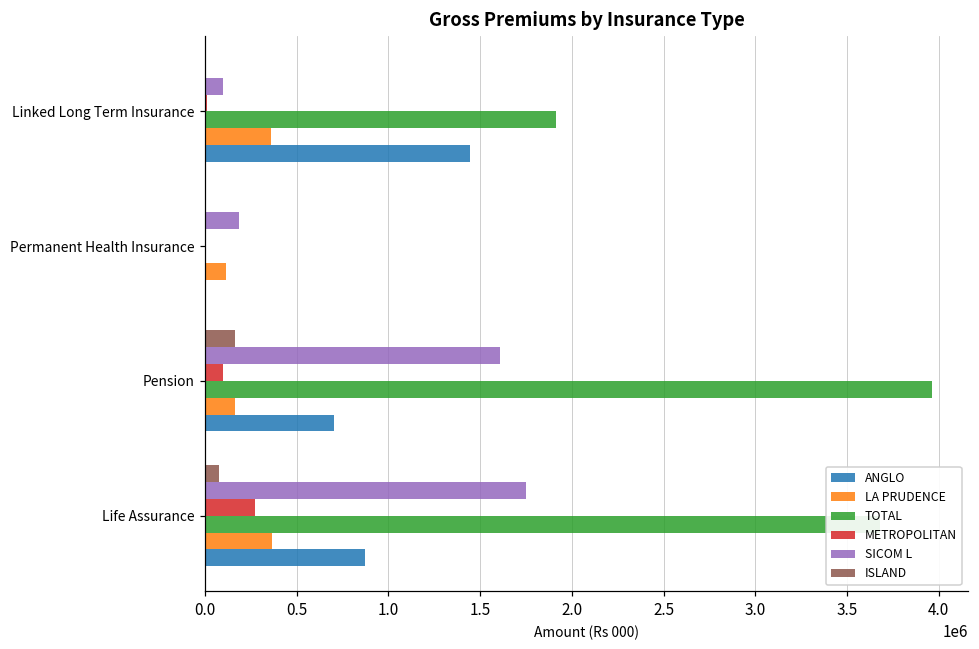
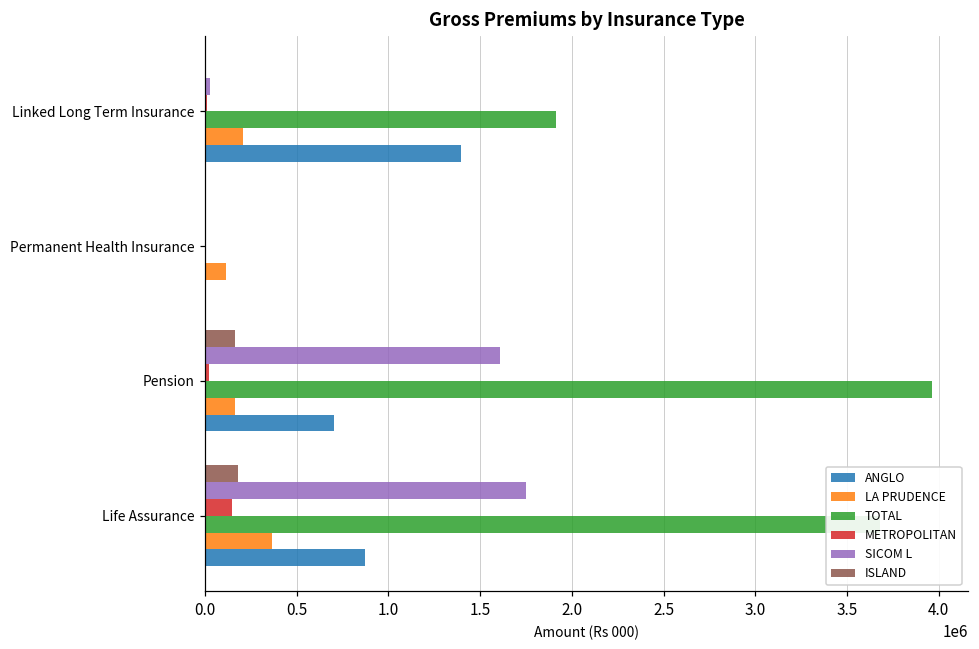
  {
    "ANGLO": {
-     "Linked Long Term Insurance": 1440000,
+     "Linked Long Term Insurance": 1390000,
      "Pension": 700000,
      "Life Assurance": 870000
    },
    "LA PRUDENCE": {
-     "Linked Long Term Insurance": 360000,
+     "Linked Long Term Insurance": 210000,
      "Permanent Health Insurance": 120000,
      "Pension": 160000,
      "Life Assurance": 370000
    },
    "TOTAL": {
      "Linked Long Term Insurance": 1910000,
      "Pension": 3960000
    },
    "METROPOLITAN": {
      "Permanent Health Insurance": 0,
-     "Pension": 100000,
-     "Life Assurance": 270000
+     "Pension": 20000,
+     "Life Assurance": 150000
    },
    "SICOM L": {
-     "Linked Long Term Insurance": 100000,
-     "Permanent Health Insurance": 190000,
+     "Linked Long Term Insurance": 30000,
+     "Permanent Health Insurance": 0,
      "Pension": 1610000,
      "Life Assurance": 1750000
    },
    "ISLAND": {
      "Linked Long Term Insurance": 0,
      "Permanent Health Insurance": 0,
      "Pension": 160000,
-     "Life Assurance": 80000
+     "Life Assurance": 180000
    }
  }
